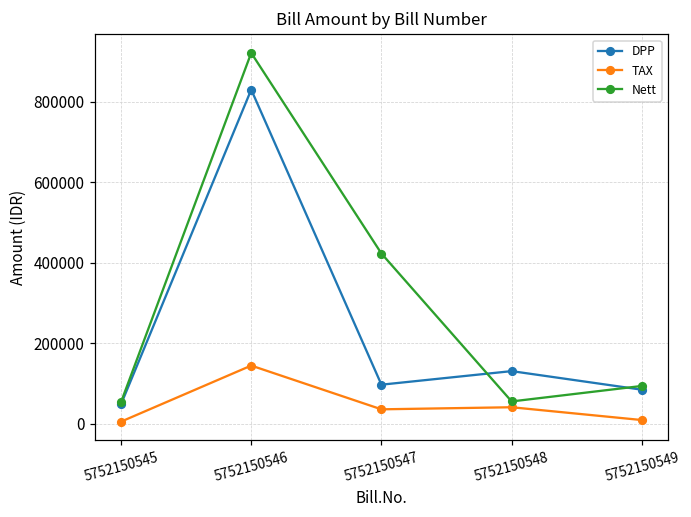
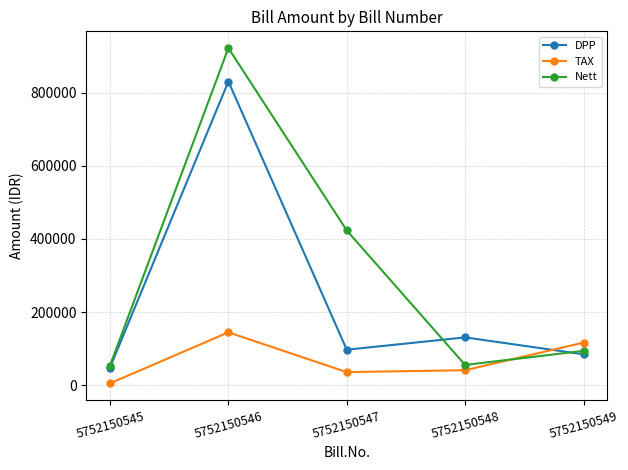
  {
    "DPP": {
      "5752150546": 830000,
      "5752150547": 100000,
      "5752150548": 130000,
      "5752150549": 80000
    },
    "TAX": {
      "5752150545": 10000,
      "5752150546": 140000,
      "5752150547": 40000,
      "5752150548": 40000,
-     "5752150549": 10000
+     "5752150549": 120000
    },
    "Nett": {
      "5752150546": 920000,
      "5752150547": 420000,
      "5752150548": 60000,
      "5752150549": 90000
    }
  }
